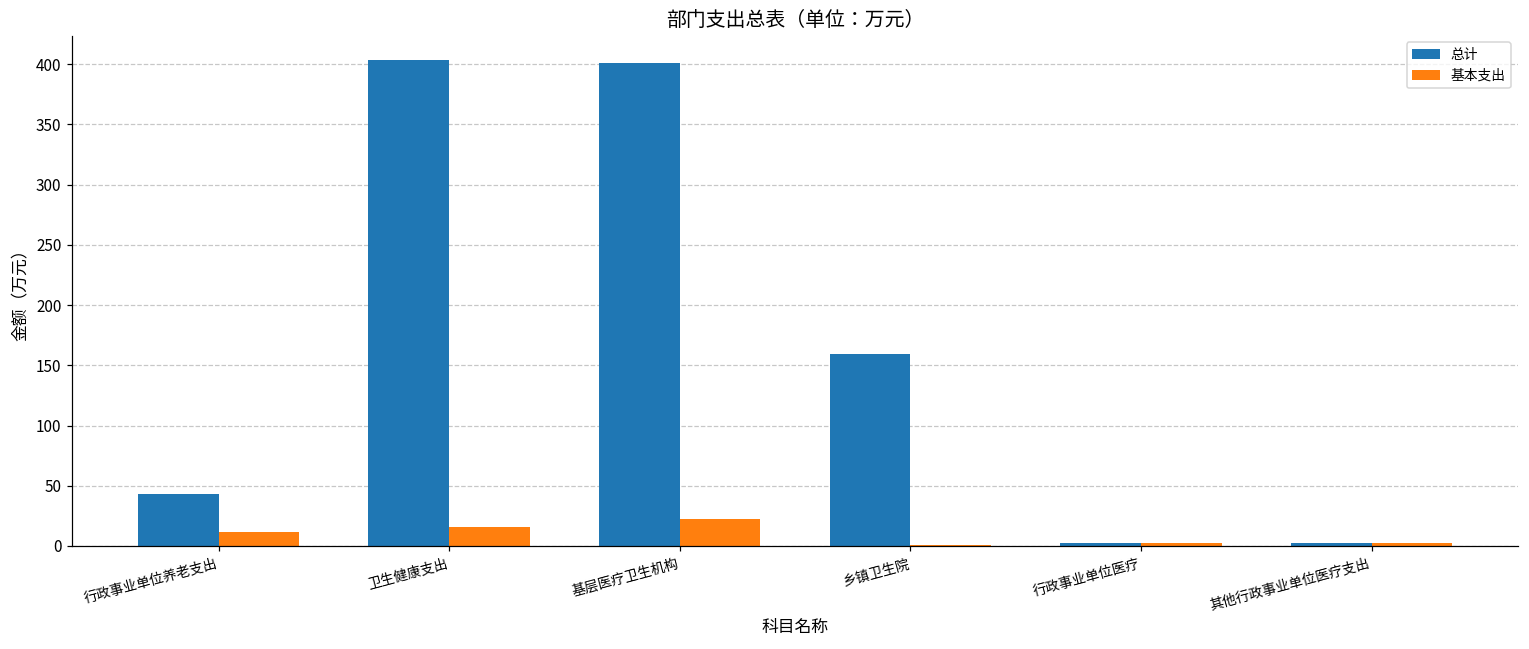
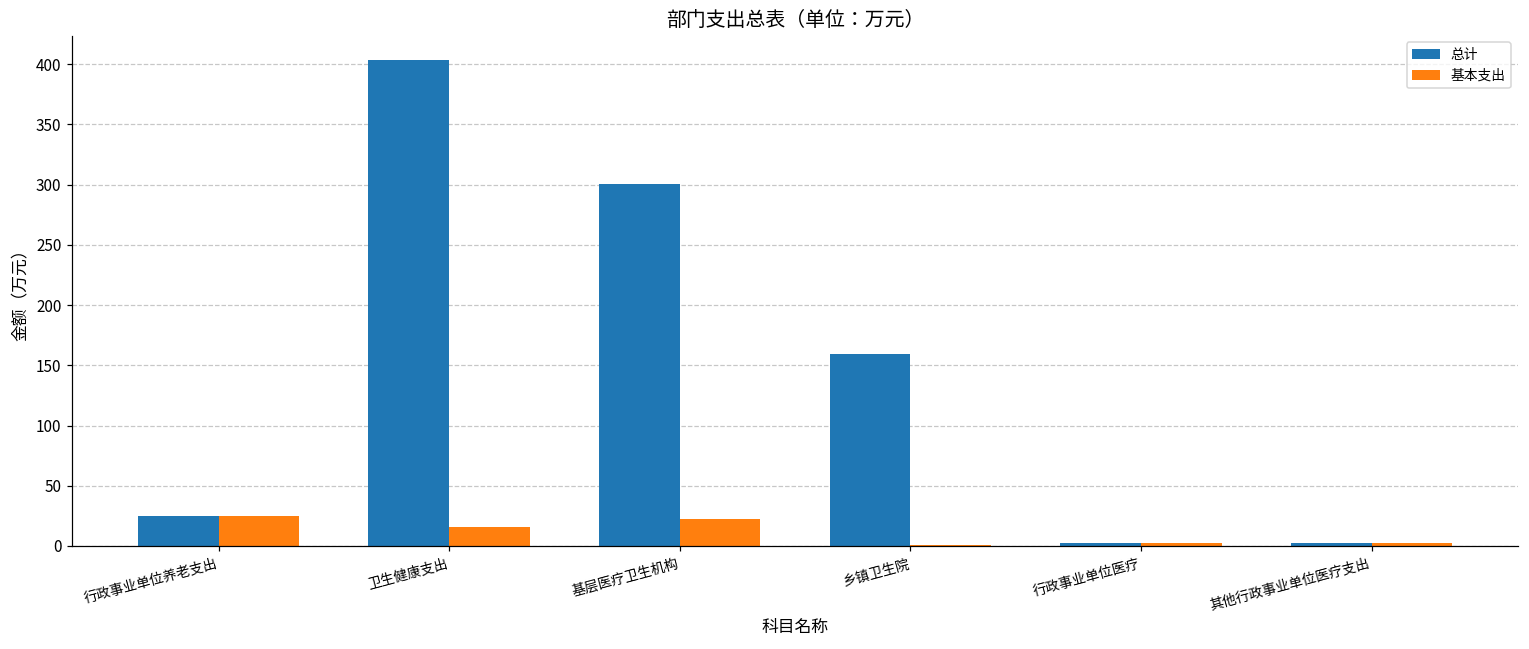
  {
    "总计": {
-     "行政事业单位养老支出": 43,
+     "行政事业单位养老支出": 25,
      "卫生健康支出": 404,
-     "基层医疗卫生机构": 401,
+     "基层医疗卫生机构": 300,
      "乡镇卫生院": 159,
      "行政事业单位医疗": 2,
      "其他行政事业单位医疗支出": 2
    },
    "基本支出": {
-     "行政事业单位养老支出": 12,
+     "行政事业单位养老支出": 25,
      "卫生健康支出": 16,
      "基层医疗卫生机构": 23,
      "行政事业单位医疗": 2,
      "其他行政事业单位医疗支出": 2
    }
  }
